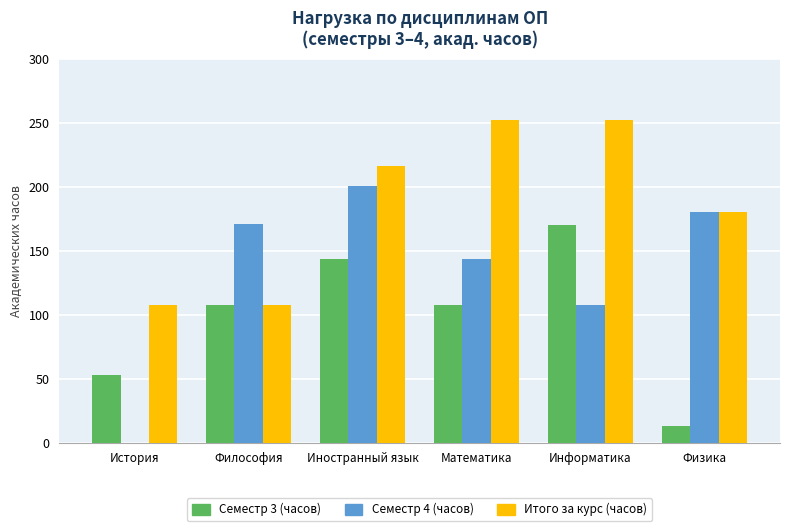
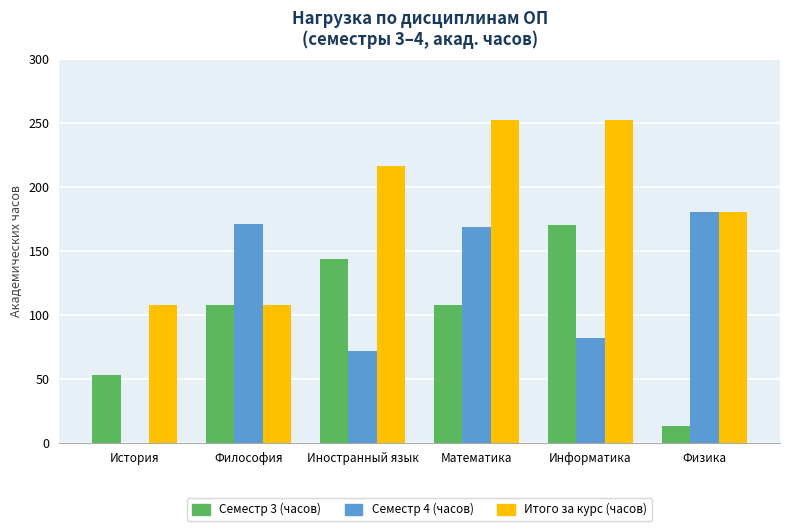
  {
    "Семестр 3 (часов)": {
      "История": 53,
      "Философия": 108,
      "Иностранный язык": 144,
      "Математика": 108,
      "Информатика": 170,
      "Физика": 13
    },
    "Семестр 4 (часов)": {
      "История": 0,
      "Философия": 171,
-     "Иностранный язык": 201,
-     "Математика": 144,
-     "Информатика": 108,
+     "Иностранный язык": 72,
+     "Математика": 169,
+     "Информатика": 82,
      "Физика": 180
    },
    "Итого за курс (часов)": {
      "История": 108,
      "Философия": 108,
      "Иностранный язык": 216,
      "Математика": 252,
      "Информатика": 252,
      "Физика": 180
    }
  }
